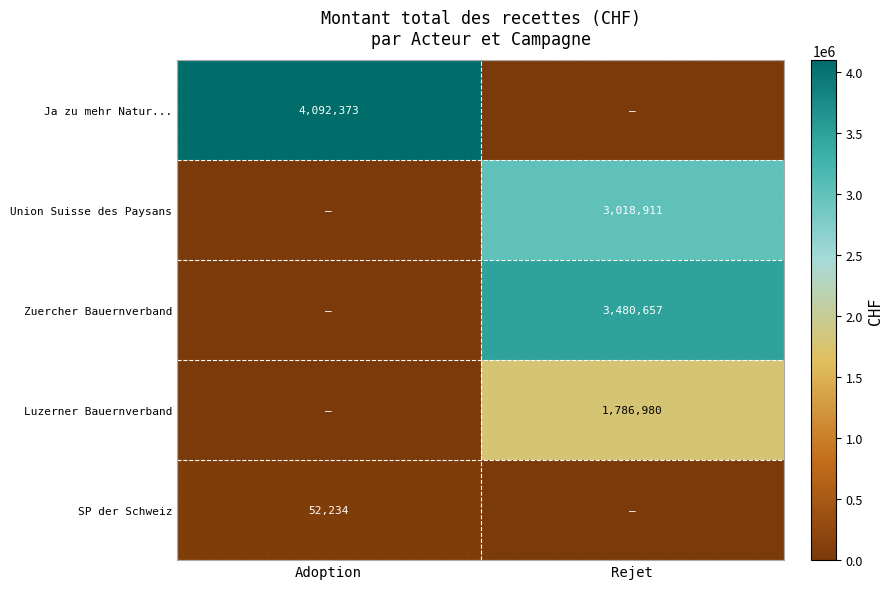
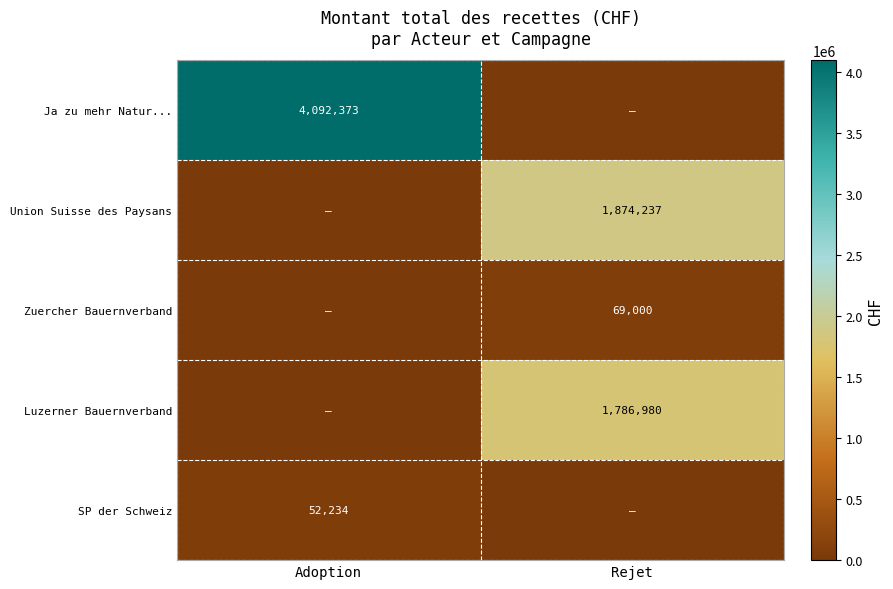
  {
    "Ja zu mehr Natur...": {
      "Adoption": "4,092,373"
    },
    "Union Suisse des Paysans": {
-     "Rejet": "3,018,911"
+     "Rejet": "1,874,237"
    },
    "Zuercher Bauernverband": {
-     "Rejet": "3,480,657"
+     "Rejet": "69,000"
    },
    "Luzerner Bauernverband": {
      "Rejet": "1,786,980"
    },
    "SP der Schweiz": {
      "Adoption": "52,234"
    }
  }
